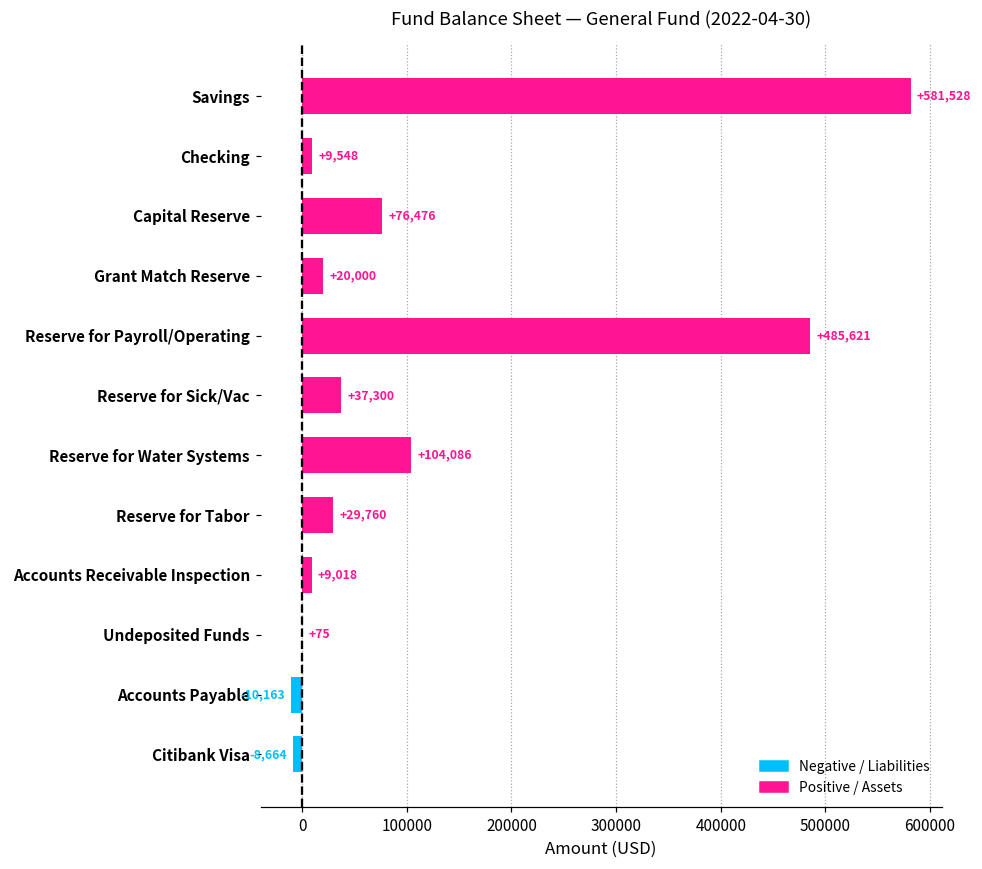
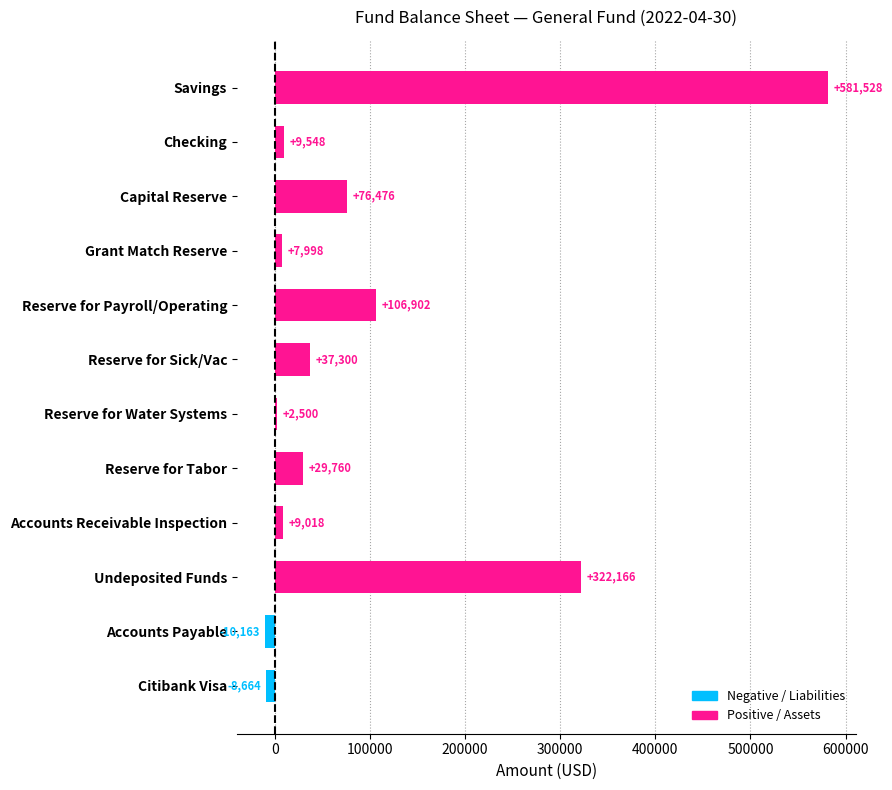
  {
    "Savings": "+581,528",
    "Checking": "+9,548",
    "Capital Reserve": "+76,476",
-   "Grant Match Reserve": "+20,000",
-   "Reserve for Payroll/Operating": "+485,621",
+   "Grant Match Reserve": "+7,998",
+   "Reserve for Payroll/Operating": "+106,902",
    "Reserve for Sick/Vac": "+37,300",
-   "Reserve for Water Systems": "+104,086",
+   "Reserve for Water Systems": "+2,500",
    "Reserve for Tabor": "+29,760",
    "Accounts Receivable Inspection": "+9,018",
-   "Undeposited Funds": "+75",
+   "Undeposited Funds": "+322,166",
    "Accounts Payable": "-10,163",
    "Citibank Visa": "-8,664"
  }
